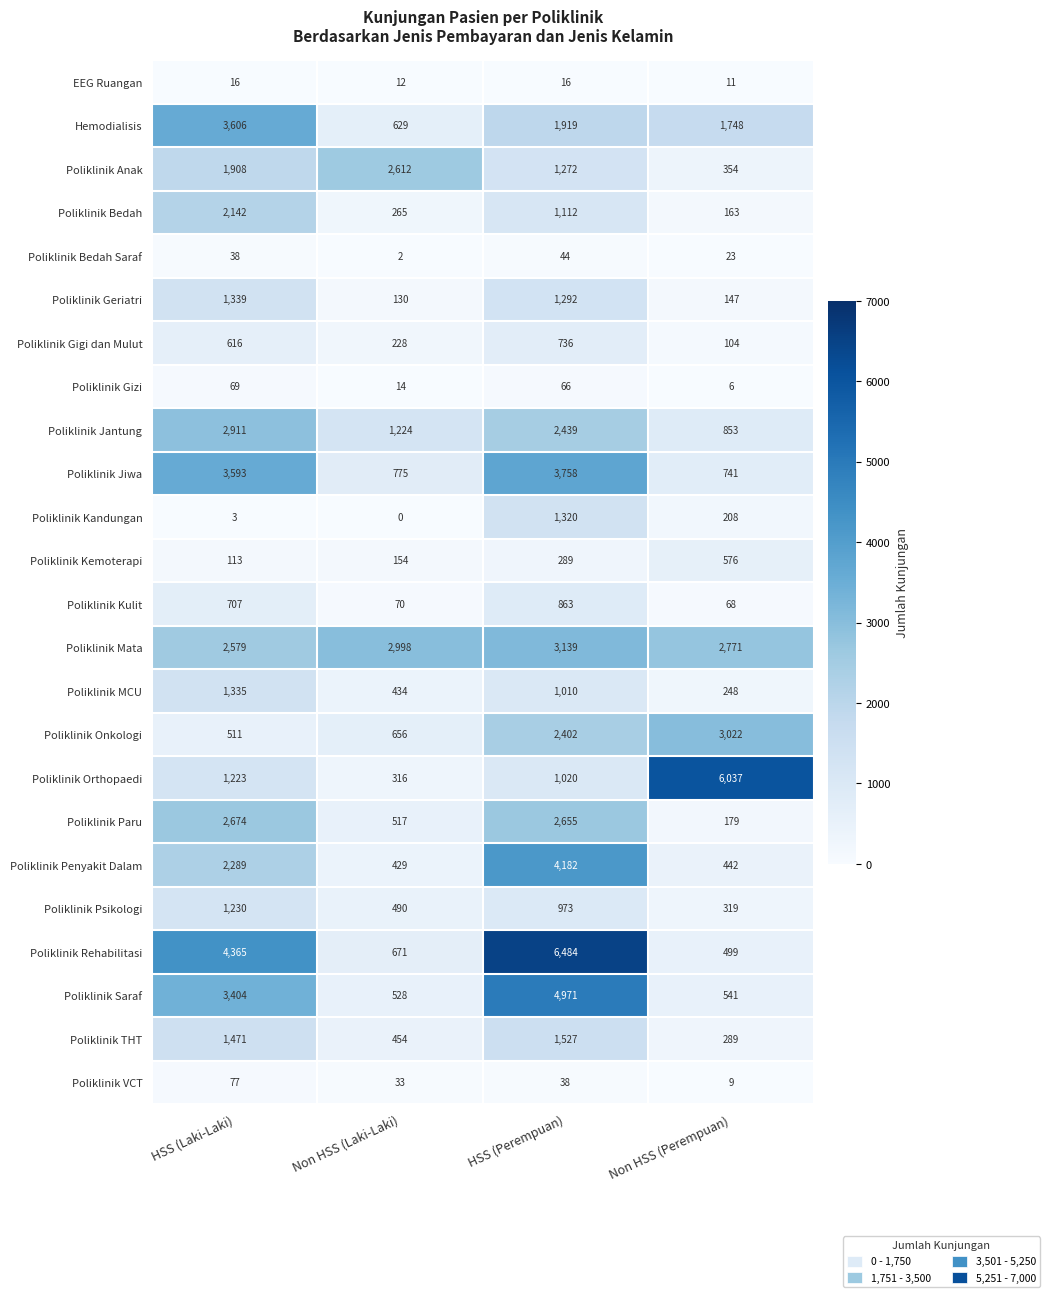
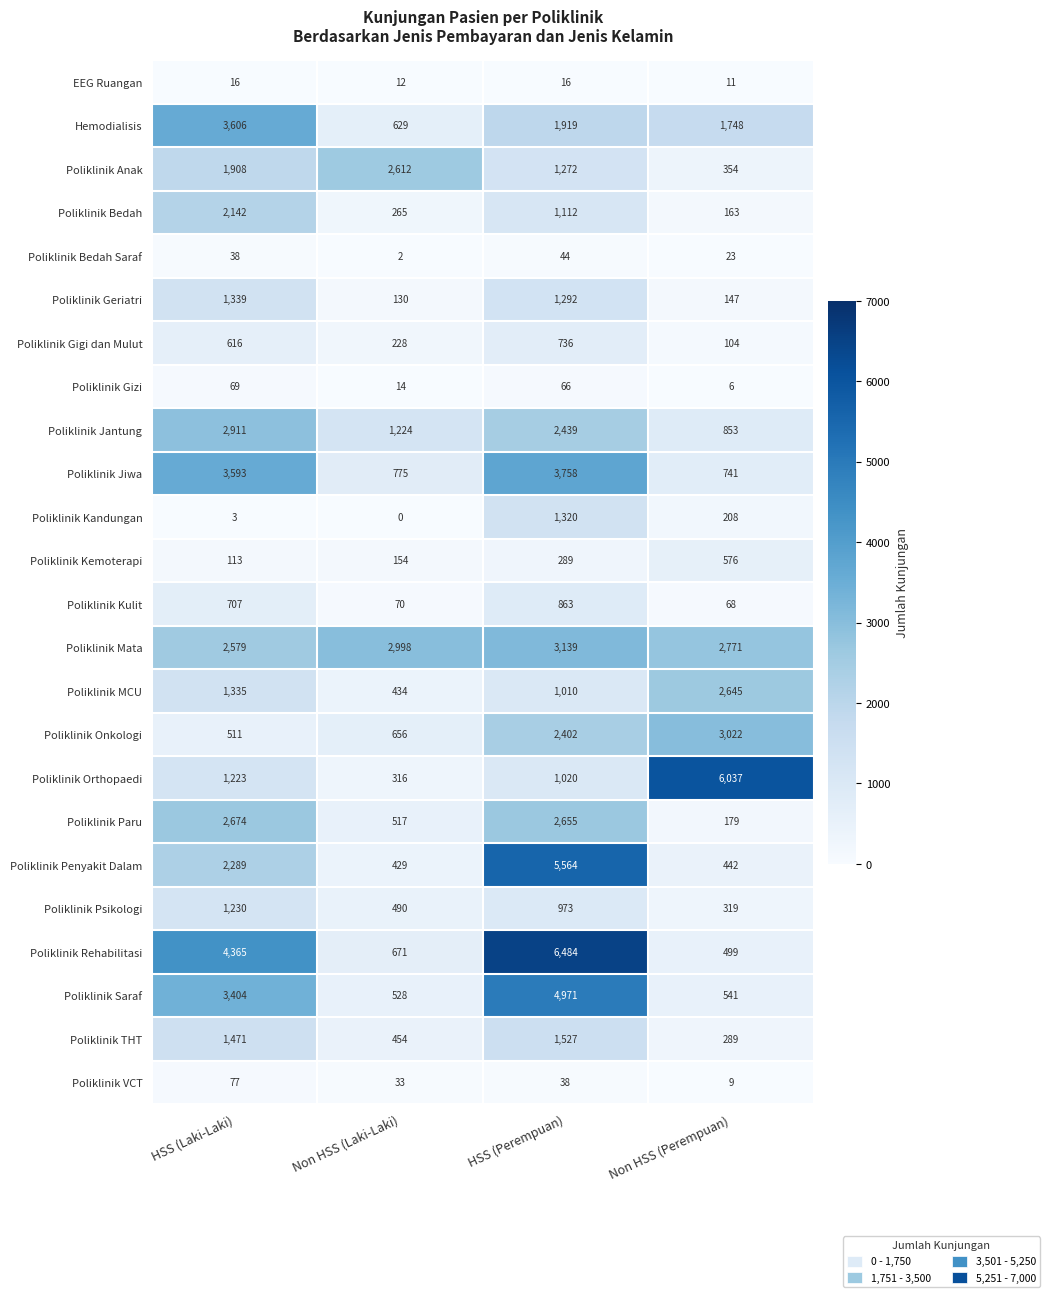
  {
    "EEG Ruangan": {
      "HSS (Laki-Laki)": "16",
      "Non HSS (Laki-Laki)": "12",
      "HSS (Perempuan)": "16",
      "Non HSS (Perempuan)": "11"
    },
    "Hemodialisis": {
      "HSS (Laki-Laki)": "3,606",
      "Non HSS (Laki-Laki)": "629",
      "HSS (Perempuan)": "1,919",
      "Non HSS (Perempuan)": "1,748"
    },
    "Poliklinik Anak": {
      "HSS (Laki-Laki)": "1,908",
      "Non HSS (Laki-Laki)": "2,612",
      "HSS (Perempuan)": "1,272",
      "Non HSS (Perempuan)": "354"
    },
    "Poliklinik Bedah": {
      "HSS (Laki-Laki)": "2,142",
      "Non HSS (Laki-Laki)": "265",
      "HSS (Perempuan)": "1,112",
      "Non HSS (Perempuan)": "163"
    },
    "Poliklinik Bedah Saraf": {
      "HSS (Laki-Laki)": "38",
      "Non HSS (Laki-Laki)": "2",
      "HSS (Perempuan)": "44",
      "Non HSS (Perempuan)": "23"
    },
    "Poliklinik Geriatri": {
      "HSS (Laki-Laki)": "1,339",
      "Non HSS (Laki-Laki)": "130",
      "HSS (Perempuan)": "1,292",
      "Non HSS (Perempuan)": "147"
    },
    "Poliklinik Gigi dan Mulut": {
      "HSS (Laki-Laki)": "616",
      "Non HSS (Laki-Laki)": "228",
      "HSS (Perempuan)": "736",
      "Non HSS (Perempuan)": "104"
    },
    "Poliklinik Gizi": {
      "HSS (Laki-Laki)": "69",
      "Non HSS (Laki-Laki)": "14",
      "HSS (Perempuan)": "66",
      "Non HSS (Perempuan)": "6"
    },
    "Poliklinik Jantung": {
      "HSS (Laki-Laki)": "2,911",
      "Non HSS (Laki-Laki)": "1,224",
      "HSS (Perempuan)": "2,439",
      "Non HSS (Perempuan)": "853"
    },
    "Poliklinik Jiwa": {
      "HSS (Laki-Laki)": "3,593",
      "Non HSS (Laki-Laki)": "775",
      "HSS (Perempuan)": "3,758",
      "Non HSS (Perempuan)": "741"
    },
    "Poliklinik Kandungan": {
      "HSS (Laki-Laki)": "3",
      "Non HSS (Laki-Laki)": "0",
      "HSS (Perempuan)": "1,320",
      "Non HSS (Perempuan)": "208"
    },
    "Poliklinik Kemoterapi": {
      "HSS (Laki-Laki)": "113",
      "Non HSS (Laki-Laki)": "154",
      "HSS (Perempuan)": "289",
      "Non HSS (Perempuan)": "576"
    },
    "Poliklinik Kulit": {
      "HSS (Laki-Laki)": "707",
      "Non HSS (Laki-Laki)": "70",
      "HSS (Perempuan)": "863",
      "Non HSS (Perempuan)": "68"
    },
    "Poliklinik Mata": {
      "HSS (Laki-Laki)": "2,579",
      "Non HSS (Laki-Laki)": "2,998",
      "HSS (Perempuan)": "3,139",
      "Non HSS (Perempuan)": "2,771"
    },
    "Poliklinik MCU": {
      "HSS (Laki-Laki)": "1,335",
      "Non HSS (Laki-Laki)": "434",
      "HSS (Perempuan)": "1,010",
-     "Non HSS (Perempuan)": "248"
+     "Non HSS (Perempuan)": "2,645"
    },
    "Poliklinik Onkologi": {
      "HSS (Laki-Laki)": "511",
      "Non HSS (Laki-Laki)": "656",
      "HSS (Perempuan)": "2,402",
      "Non HSS (Perempuan)": "3,022"
    },
    "Poliklinik Orthopaedi": {
      "HSS (Laki-Laki)": "1,223",
      "Non HSS (Laki-Laki)": "316",
      "HSS (Perempuan)": "1,020",
      "Non HSS (Perempuan)": "6,037"
    },
    "Poliklinik Paru": {
      "HSS (Laki-Laki)": "2,674",
      "Non HSS (Laki-Laki)": "517",
      "HSS (Perempuan)": "2,655",
      "Non HSS (Perempuan)": "179"
    },
    "Poliklinik Penyakit Dalam": {
      "HSS (Laki-Laki)": "2,289",
      "Non HSS (Laki-Laki)": "429",
-     "HSS (Perempuan)": "4,182",
+     "HSS (Perempuan)": "5,564",
      "Non HSS (Perempuan)": "442"
    },
    "Poliklinik Psikologi": {
      "HSS (Laki-Laki)": "1,230",
      "Non HSS (Laki-Laki)": "490",
      "HSS (Perempuan)": "973",
      "Non HSS (Perempuan)": "319"
    },
    "Poliklinik Rehabilitasi": {
      "HSS (Laki-Laki)": "4,365",
      "Non HSS (Laki-Laki)": "671",
      "HSS (Perempuan)": "6,484",
      "Non HSS (Perempuan)": "499"
    },
    "Poliklinik Saraf": {
      "HSS (Laki-Laki)": "3,404",
      "Non HSS (Laki-Laki)": "528",
      "HSS (Perempuan)": "4,971",
      "Non HSS (Perempuan)": "541"
    },
    "Poliklinik THT": {
      "HSS (Laki-Laki)": "1,471",
      "Non HSS (Laki-Laki)": "454",
      "HSS (Perempuan)": "1,527",
      "Non HSS (Perempuan)": "289"
    },
    "Poliklinik VCT": {
      "HSS (Laki-Laki)": "77",
      "Non HSS (Laki-Laki)": "33",
      "HSS (Perempuan)": "38",
      "Non HSS (Perempuan)": "9"
    }
  }
